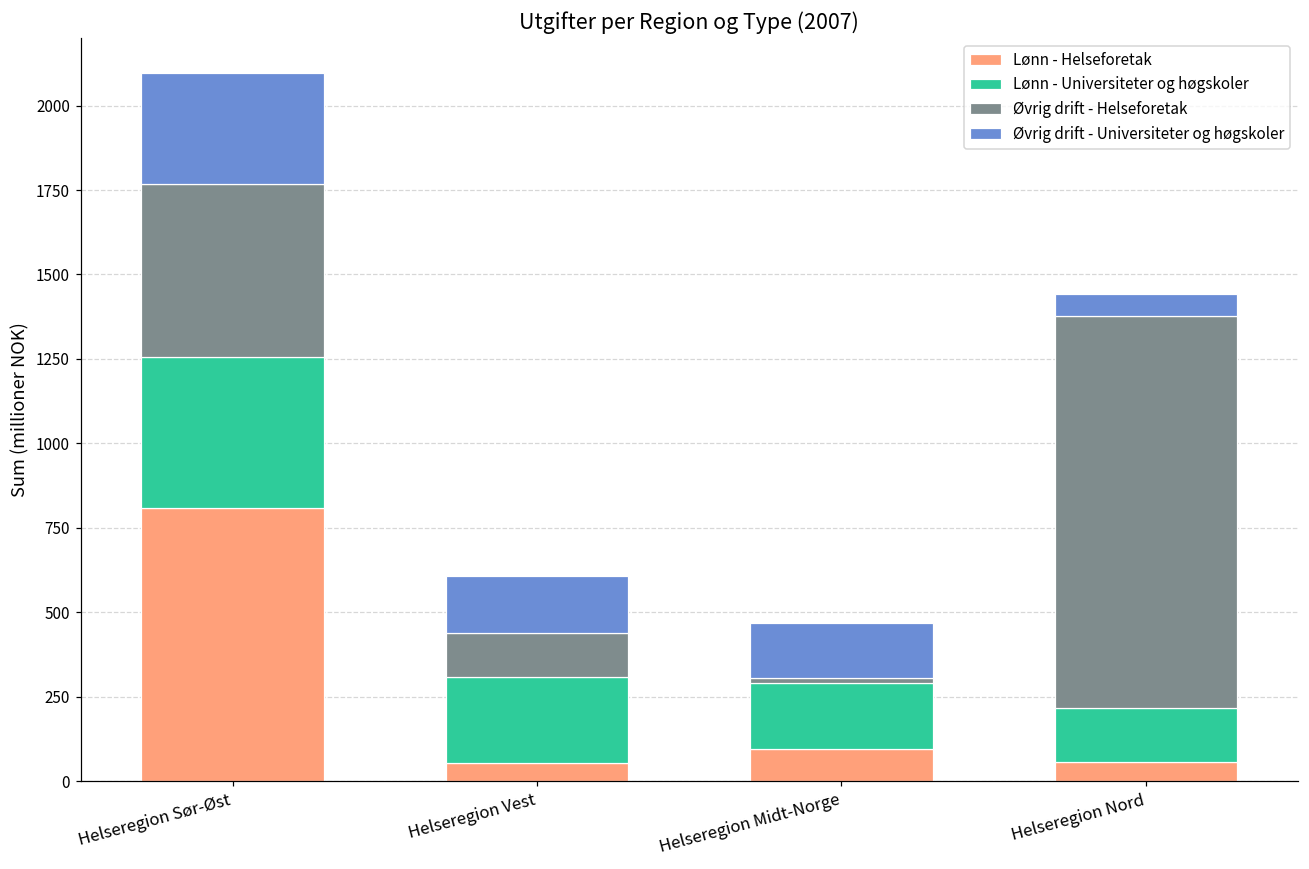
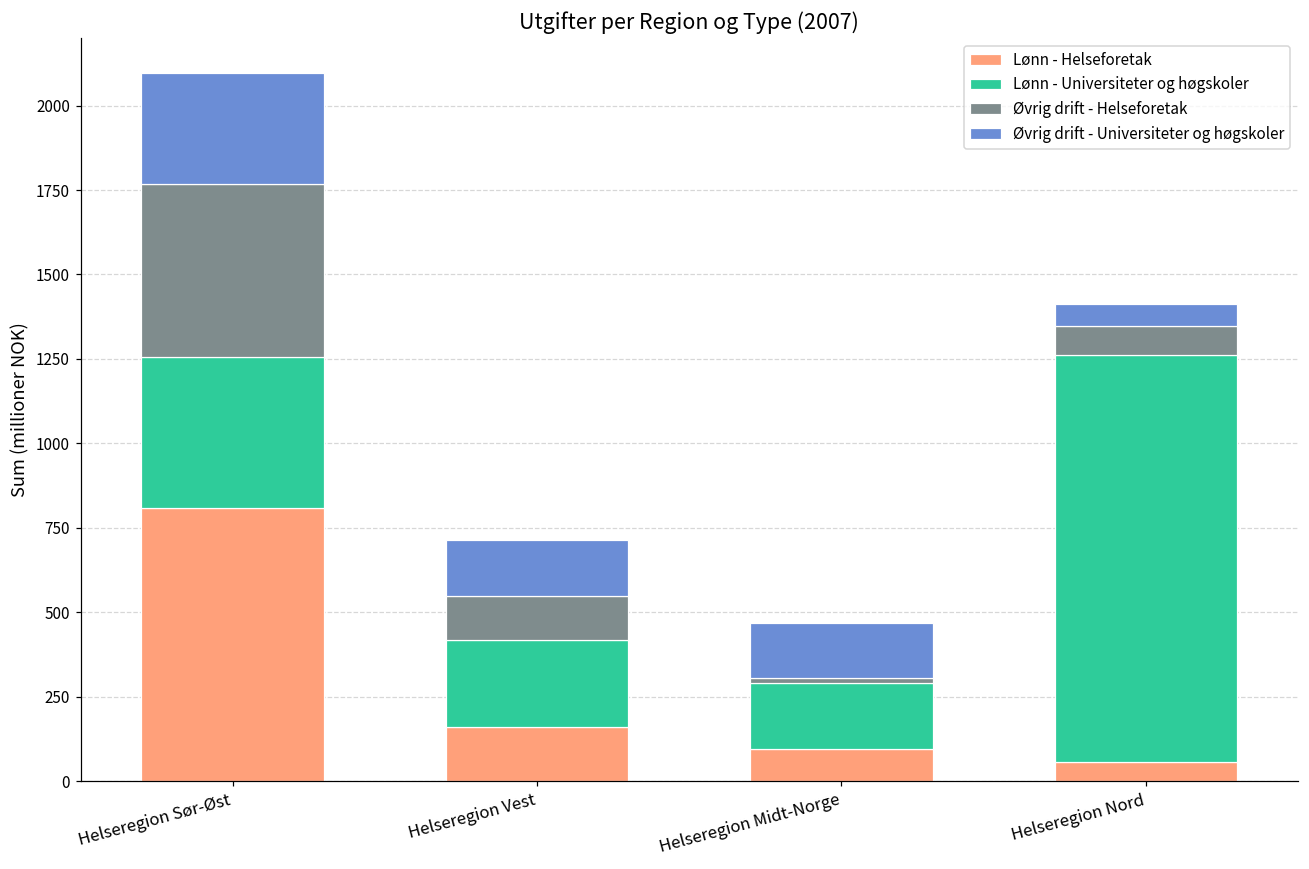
  {
    "Lønn - Helseforetak": {
      "Helseregion Sør-Øst": 810,
-     "Helseregion Vest": 50,
+     "Helseregion Vest": 160,
      "Helseregion Midt-Norge": 100,
      "Helseregion Nord": 60
    },
    "Lønn - Universiteter og høgskoler": {
      "Helseregion Sør-Øst": 450,
      "Helseregion Vest": 260,
      "Helseregion Midt-Norge": 190,
-     "Helseregion Nord": 160
+     "Helseregion Nord": 1210
    },
    "Øvrig drift - Helseforetak": {
      "Helseregion Sør-Øst": 510,
      "Helseregion Vest": 130,
      "Helseregion Midt-Norge": 10,
-     "Helseregion Nord": 1160
+     "Helseregion Nord": 80
    },
    "Øvrig drift - Universiteter og høgskoler": {
      "Helseregion Sør-Øst": 330,
      "Helseregion Vest": 170,
      "Helseregion Midt-Norge": 160,
      "Helseregion Nord": 70
    }
  }
